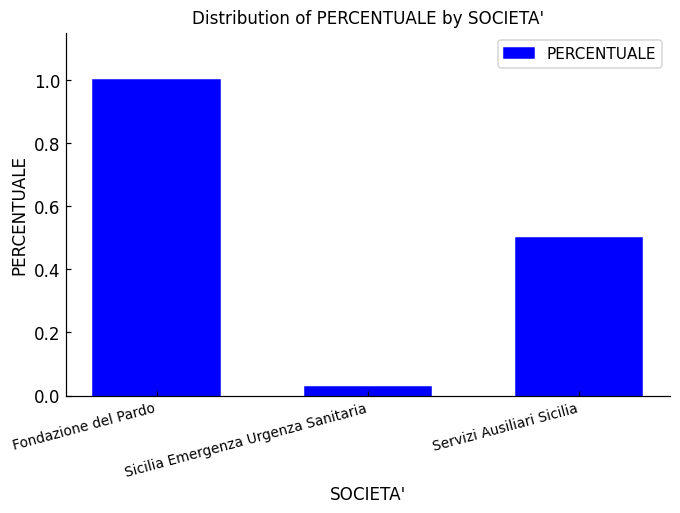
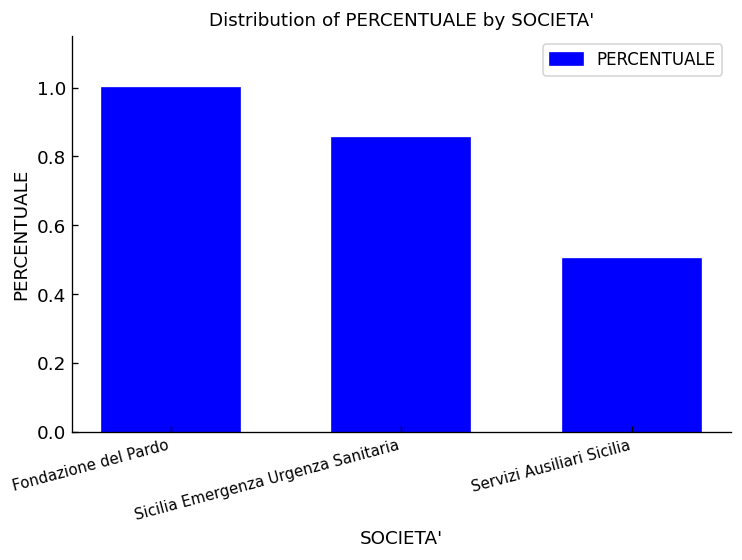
  {
    "Fondazione del Pardo": 1.00,
-   "Sicilia Emergenza Urgenza Sanitaria": 0.03,
+   "Sicilia Emergenza Urgenza Sanitaria": 0.85,
    "Servizi Ausiliari Sicilia": 0.50
  }
